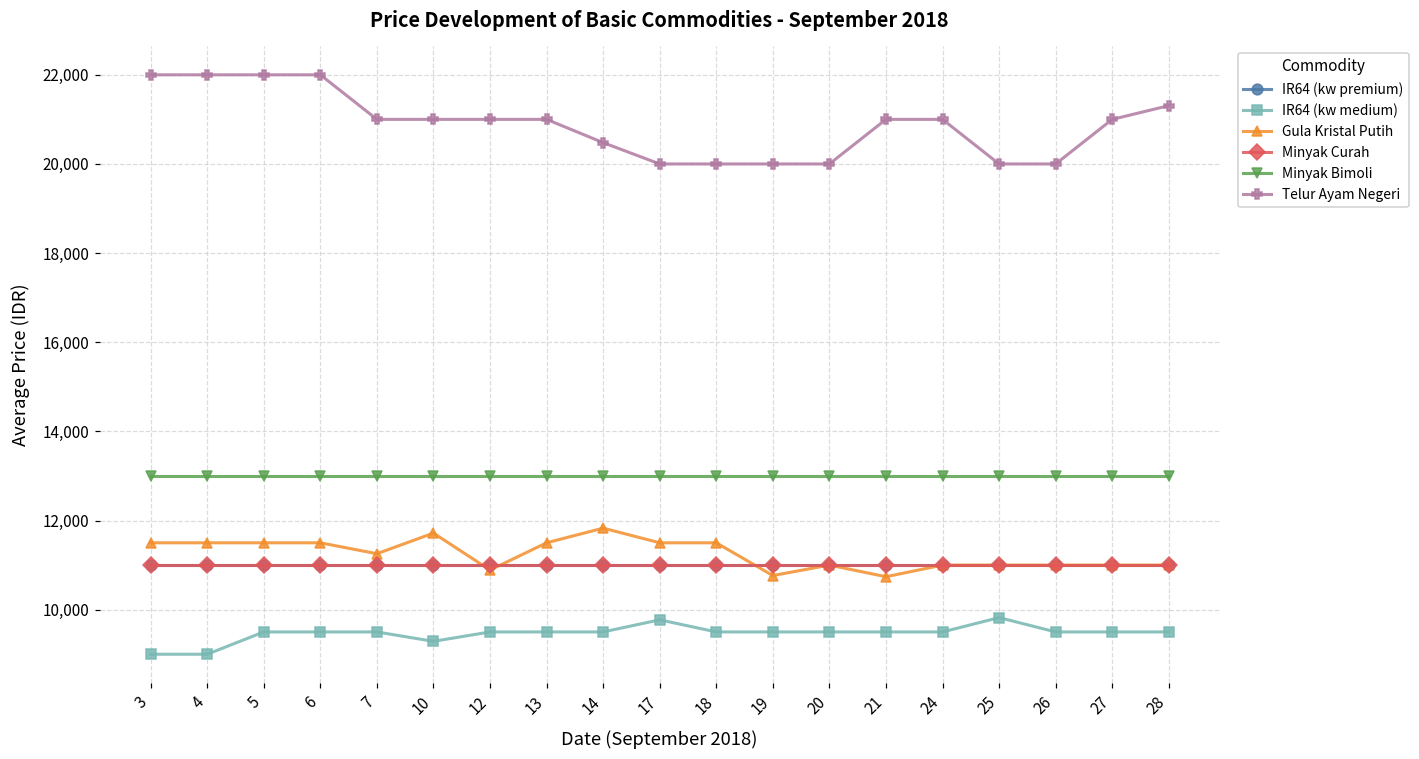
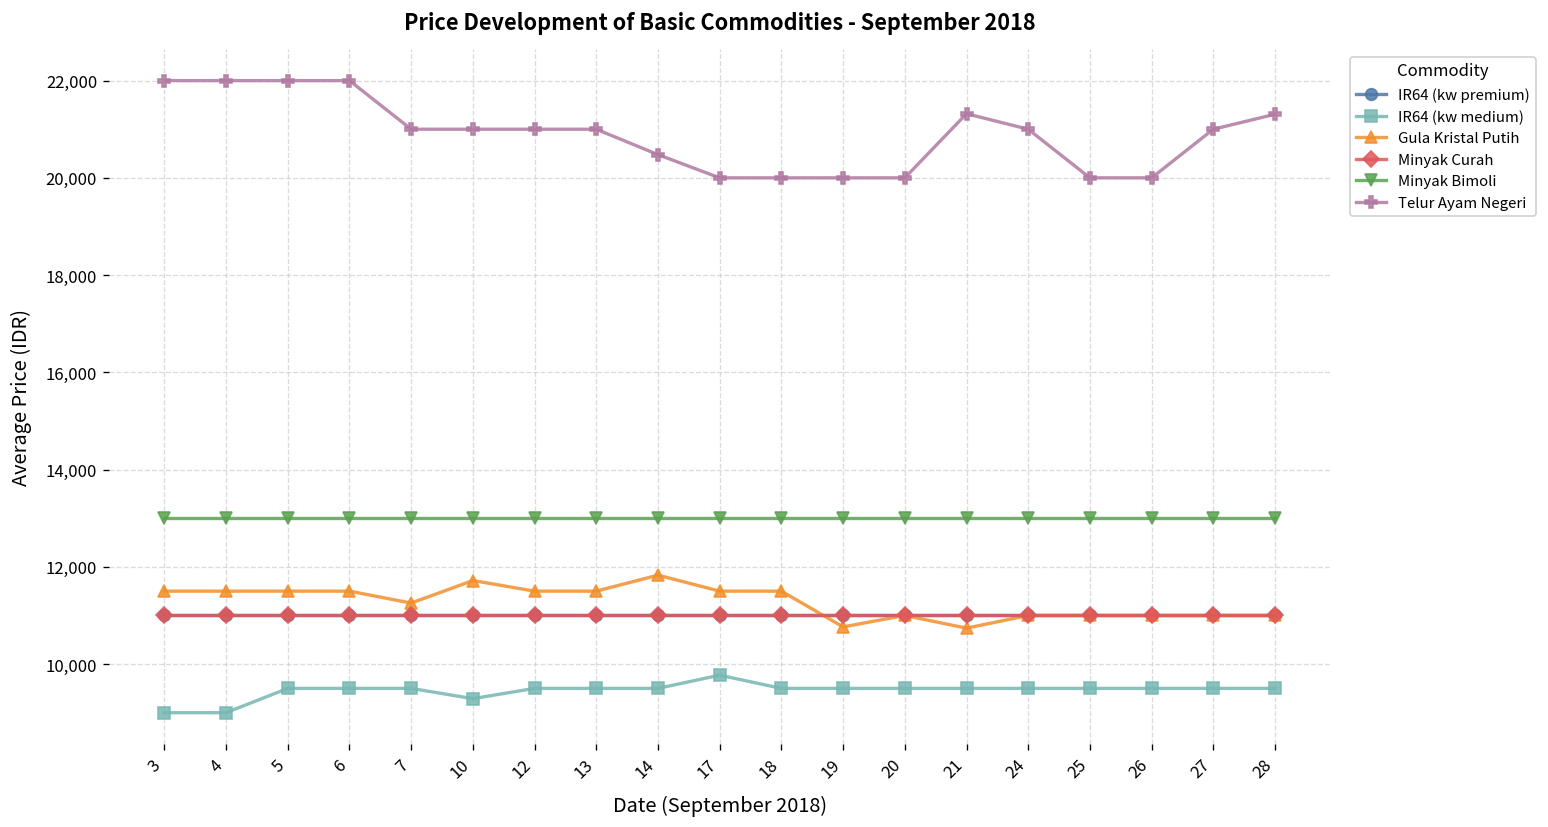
  {
    "Minyak Curah": {
      "3": "11,000",
      "4": "11,000",
      "5": "11,000",
      "6": "11,000",
      "7": "11,000",
      "10": "11,000",
      "12": "11,000",
      "13": "11,000",
      "14": "11,000",
      "17": "11,000",
      "18": "11,000",
      "19": "11,000",
      "21": "11,000"
    },
    "IR64 (kw medium)": {
      "3": "9,000",
      "4": "9,000",
      "5": "9,500",
      "6": "9,500",
      "7": "9,500",
      "10": "9,300",
      "12": "9,500",
      "13": "9,500",
      "14": "9,500",
      "17": "9,800",
      "18": "9,500",
      "19": "9,500",
      "20": "9,500",
      "21": "9,500",
      "24": "9,500",
-     "25": "9,800",
+     "25": "9,500",
      "26": "9,500",
      "27": "9,500",
      "28": "9,500"
    },
    "Gula Kristal Putih": {
      "3": "11,500",
      "4": "11,500",
      "5": "11,500",
      "6": "11,500",
      "7": "11,300",
      "10": "11,700",
-     "12": "10,900",
+     "12": "11,500",
      "13": "11,500",
      "14": "11,800",
      "17": "11,500",
      "18": "11,500",
      "19": "10,800",
      "21": "10,700"
    },
    "Minyak Bimoli": {
      "3": "13,000",
      "4": "13,000",
      "5": "13,000",
      "6": "13,000",
      "7": "13,000",
      "10": "13,000",
      "12": "13,000",
      "13": "13,000",
      "14": "13,000",
      "17": "13,000",
      "18": "13,000",
      "19": "13,000",
      "20": "13,000",
      "21": "13,000",
      "24": "13,000",
      "25": "13,000",
      "26": "13,000",
      "27": "13,000",
      "28": "13,000"
    },
    "Telur Ayam Negeri": {
      "3": "22,000",
      "4": "22,000",
      "5": "22,000",
      "6": "22,000",
      "7": "21,000",
      "10": "21,000",
      "12": "21,000",
      "13": "21,000",
      "14": "20,500",
      "17": "20,000",
      "18": "20,000",
      "19": "20,000",
      "20": "20,000",
-     "21": "21,000",
+     "21": "21,300",
      "24": "21,000",
      "25": "20,000",
      "26": "20,000",
      "27": "21,000",
      "28": "21,300"
    }
  }
